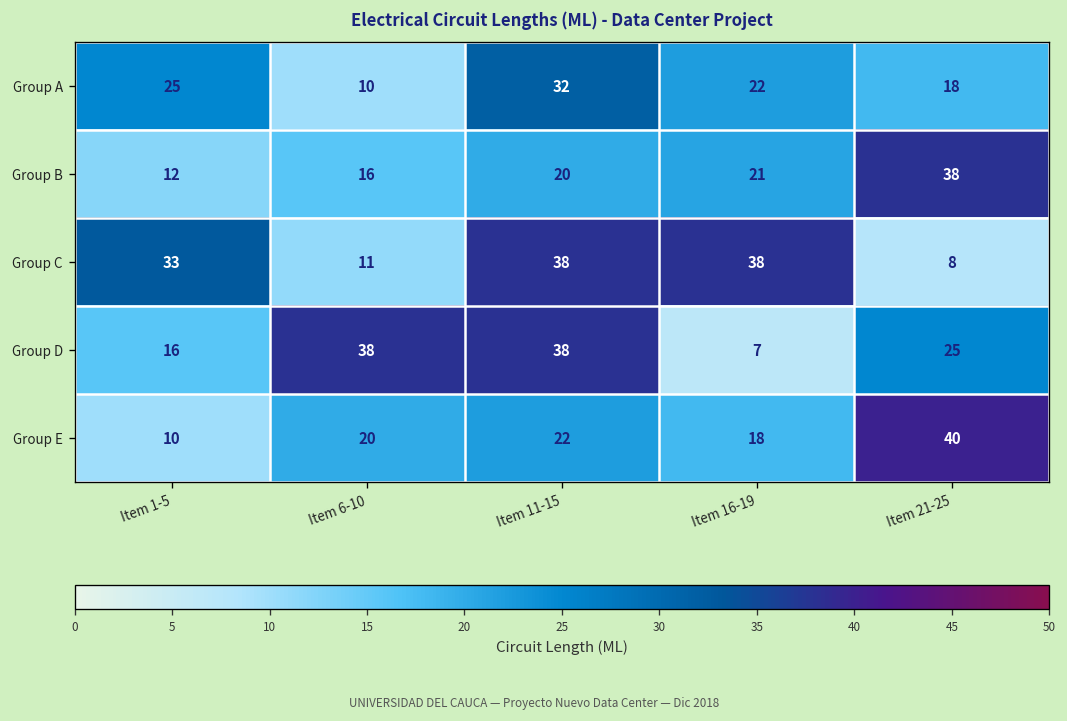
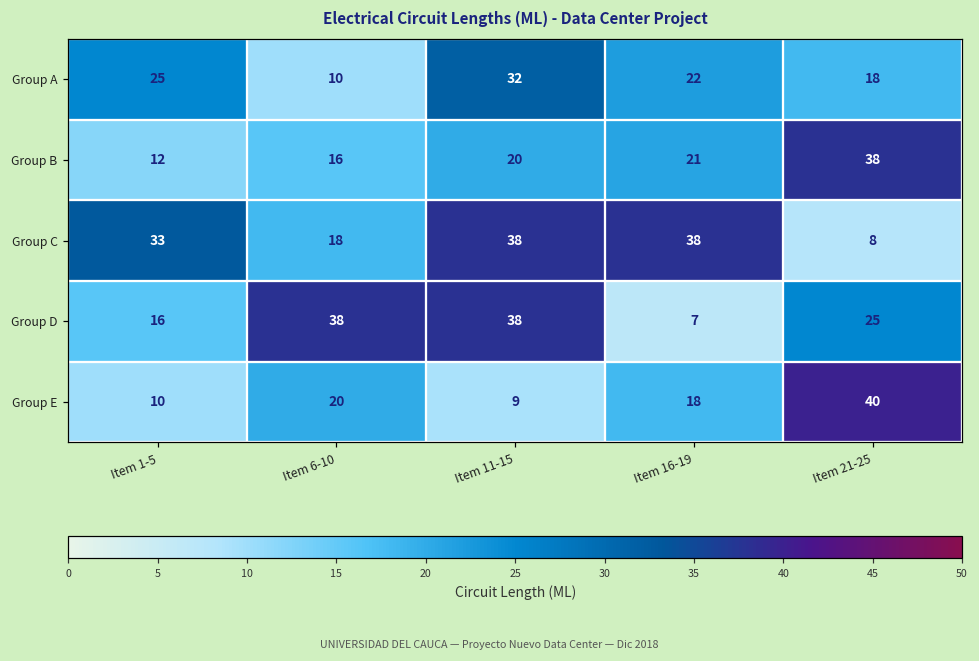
  {
    "Group A": {
      "Item 1-5": 25,
      "Item 6-10": 10,
      "Item 11-15": 32,
      "Item 16-19": 22,
      "Item 21-25": 18
    },
    "Group B": {
      "Item 1-5": 12,
      "Item 6-10": 16,
      "Item 11-15": 20,
      "Item 16-19": 21,
      "Item 21-25": 38
    },
    "Group C": {
      "Item 1-5": 33,
-     "Item 6-10": 11,
+     "Item 6-10": 18,
      "Item 11-15": 38,
      "Item 16-19": 38,
      "Item 21-25": 8
    },
    "Group D": {
      "Item 1-5": 16,
      "Item 6-10": 38,
      "Item 11-15": 38,
      "Item 16-19": 7,
      "Item 21-25": 25
    },
    "Group E": {
      "Item 1-5": 10,
      "Item 6-10": 20,
-     "Item 11-15": 22,
+     "Item 11-15": 9,
      "Item 16-19": 18,
      "Item 21-25": 40
    }
  }
